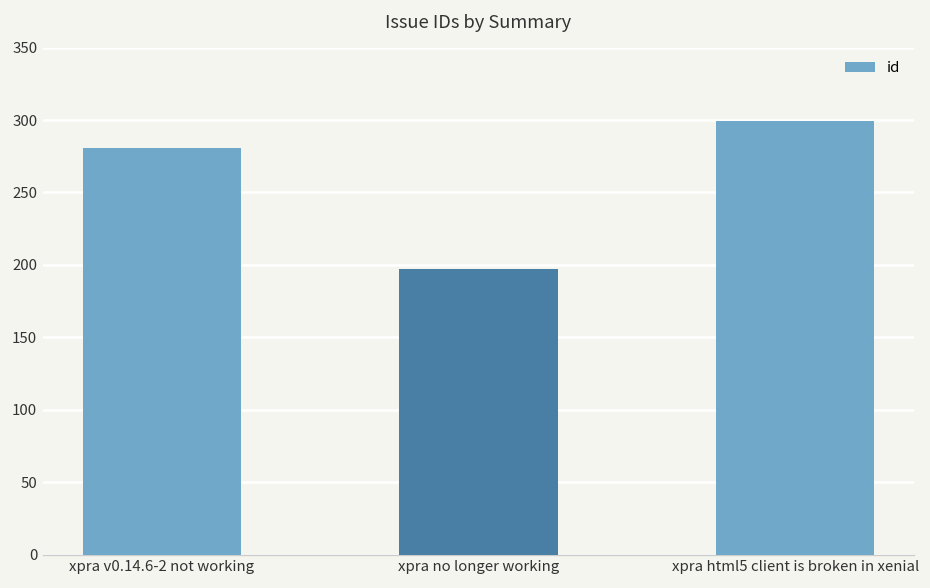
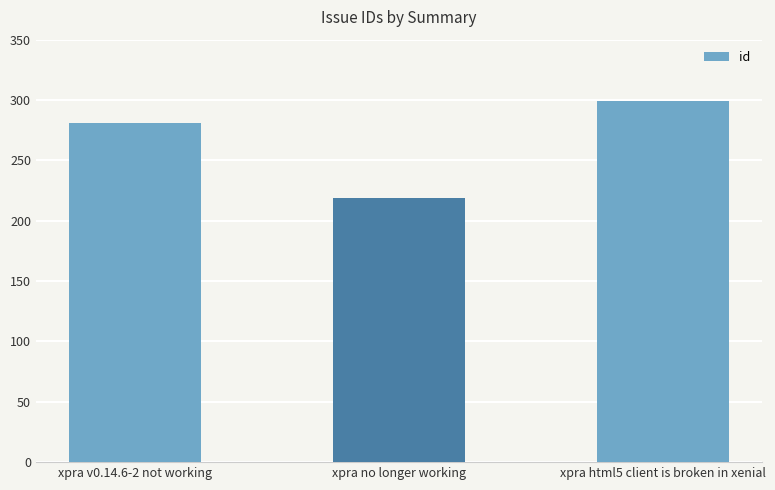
  {
    "xpra v0.14.6-2 not working": 281,
-   "xpra no longer working": 197,
+   "xpra no longer working": 219,
    "xpra html5 client is broken in xenial": 299
  }
